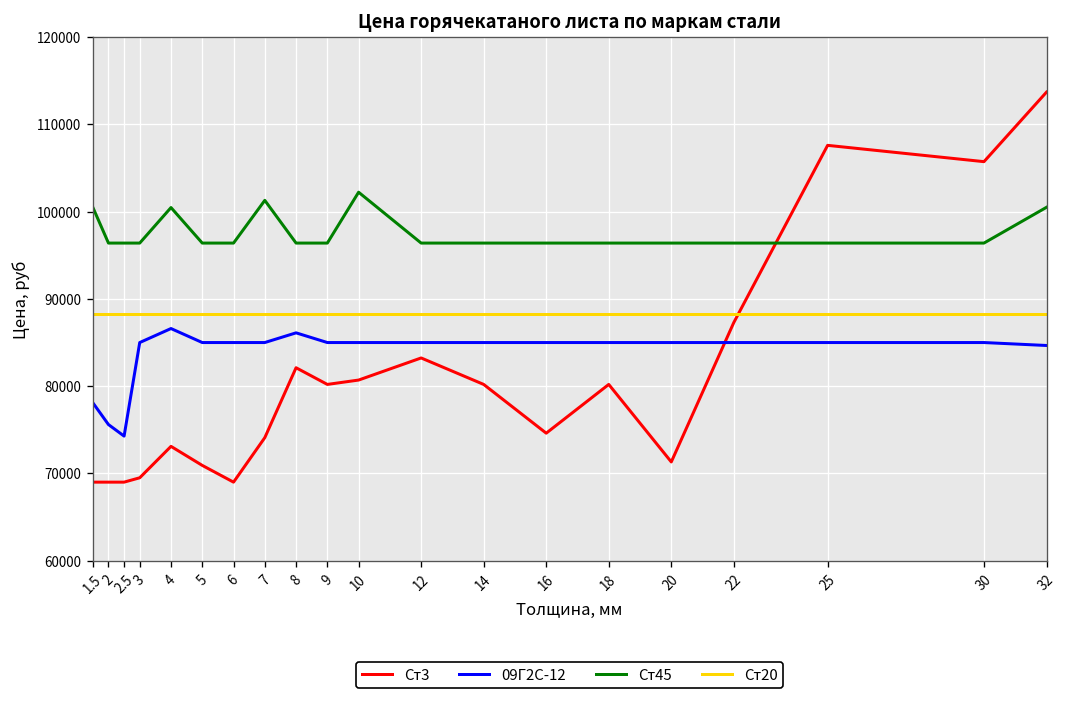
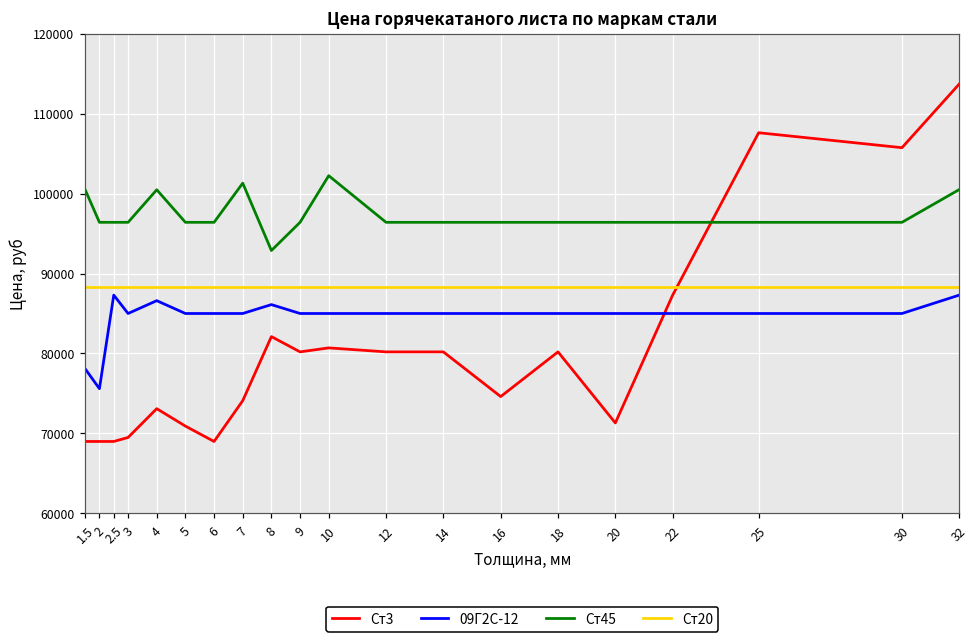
  {
    "Ст3": {
      "1.5": 69000,
      "2": 69000,
      "2.5": 69000,
      "3": 70000,
      "4": 73000,
      "5": 71000,
      "6": 69000,
      "7": 74000,
      "8": 82000,
      "9": 80000,
      "10": 81000,
-     "12": 83000,
+     "12": 80000,
      "14": 80000,
      "16": 75000,
      "18": 80000,
      "20": 71000,
      "22": 87000,
      "25": 108000,
      "30": 106000,
      "32": 114000
    },
    "09Г2С-12": {
      "1.5": 78000,
      "2": 76000,
-     "2.5": 74000,
+     "2.5": 87000,
      "3": 85000,
      "4": 87000,
      "5": 85000,
      "6": 85000,
      "7": 85000,
      "8": 86000,
      "9": 85000,
      "10": 85000,
      "12": 85000,
      "14": 85000,
      "16": 85000,
      "18": 85000,
      "20": 85000,
      "22": 85000,
      "25": 85000,
      "30": 85000,
-     "32": 85000
+     "32": 87000
    },
    "Ст45": {
      "1.5": 101000,
      "2": 96000,
      "2.5": 96000,
      "3": 96000,
      "4": 100000,
      "5": 96000,
      "6": 96000,
      "7": 101000,
-     "8": 96000,
+     "8": 93000,
      "9": 96000,
      "10": 102000,
      "12": 96000,
      "14": 96000,
      "16": 96000,
      "18": 96000,
      "20": 96000,
      "22": 96000,
      "25": 96000,
      "30": 96000,
      "32": 101000
    },
    "Ст20": {
      "1.5": 88000,
      "2": 88000,
      "2.5": 88000,
      "3": 88000,
      "4": 88000,
      "5": 88000,
      "6": 88000,
      "7": 88000,
      "8": 88000,
      "9": 88000,
      "10": 88000,
      "12": 88000,
      "14": 88000,
      "16": 88000,
      "18": 88000,
      "20": 88000,
      "22": 88000,
      "25": 88000,
      "30": 88000,
      "32": 88000
    }
  }
